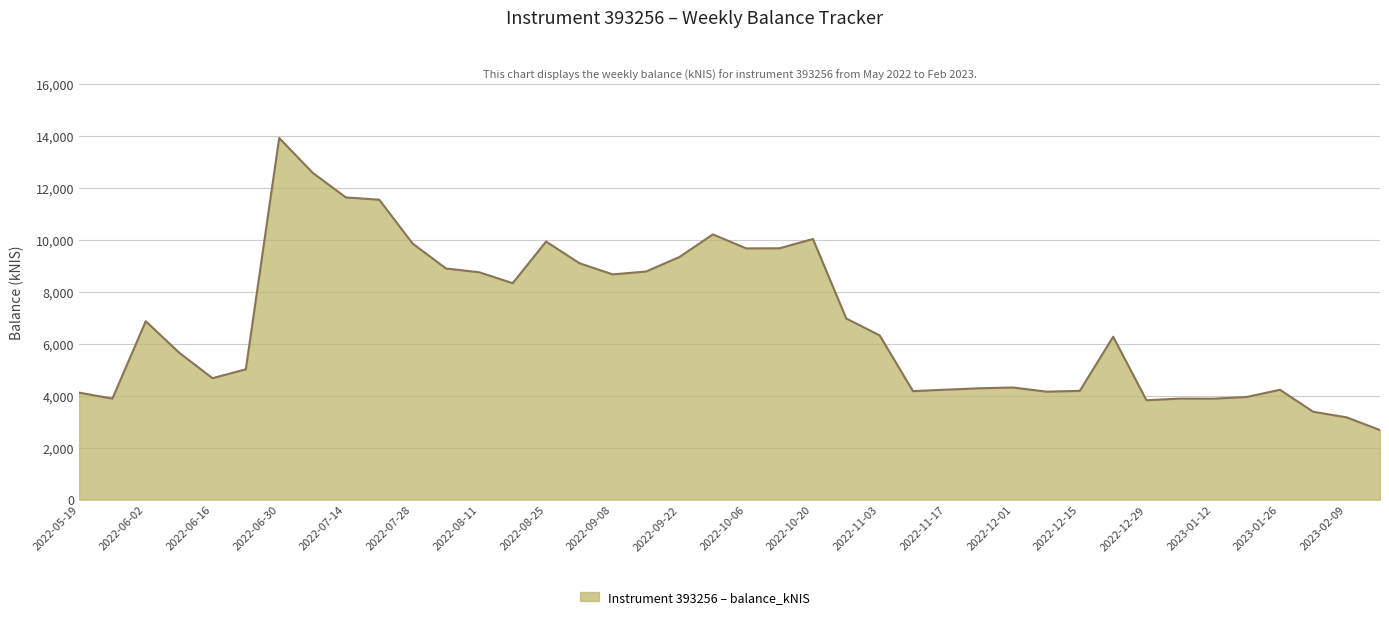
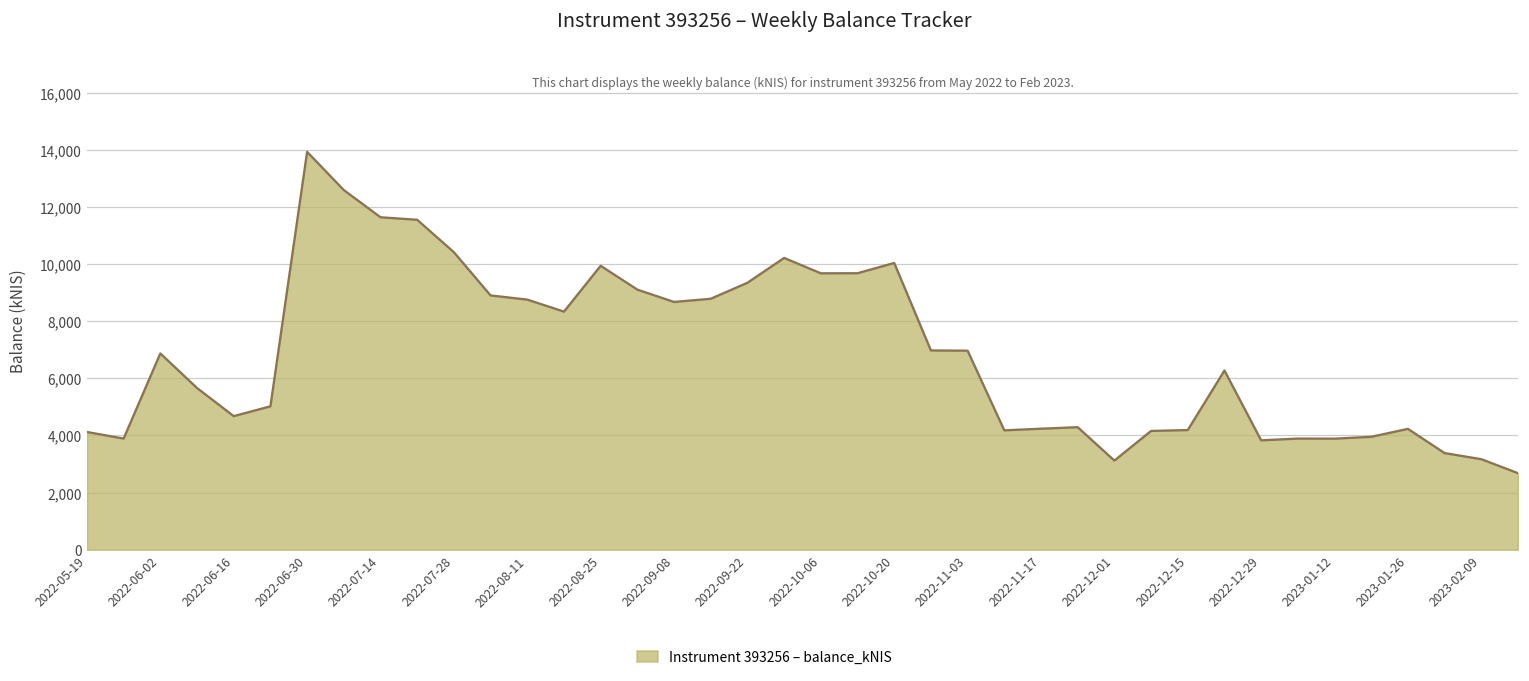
  {
    "2022-05-19": "4,100",
    "2022-06-02": "6,900",
    "2022-06-16": "4,700",
    "2022-06-30": "13,900",
    "2022-07-14": "11,600",
-   "2022-07-28": "9,900",
+   "2022-07-28": "10,400",
    "2022-08-11": "8,800",
    "2022-08-25": "9,900",
    "2022-09-08": "8,700",
    "2022-09-22": "9,300",
    "2022-10-06": "9,700",
    "2022-10-20": "10,000",
-   "2022-11-03": "6,300",
+   "2022-11-03": "7,000",
    "2022-11-17": "4,200",
-   "2022-12-01": "4,300",
+   "2022-12-01": "3,100",
    "2022-12-15": "4,200",
    "2022-12-29": "3,800",
    "2023-01-12": "3,900",
    "2023-01-26": "4,200",
    "2023-02-09": "3,200"
  }
